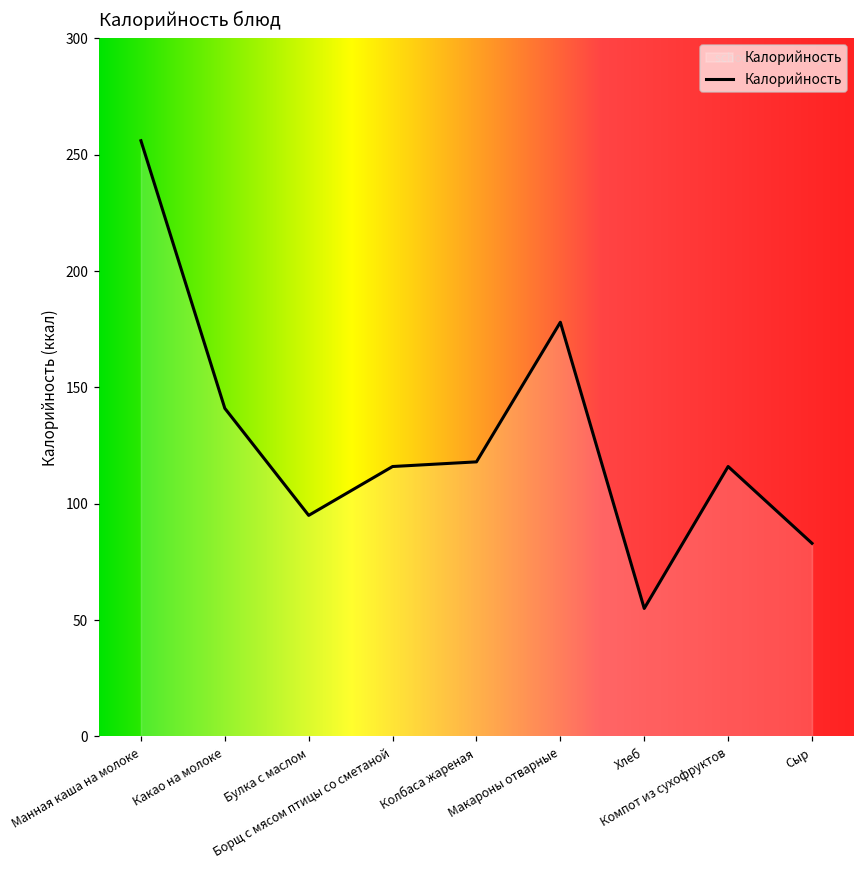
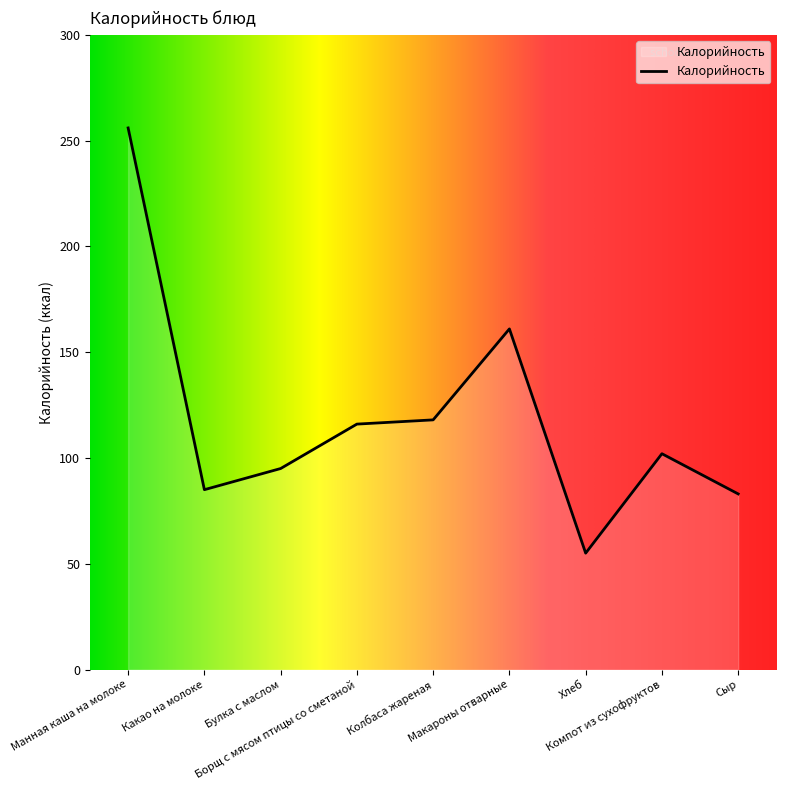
  {
    "Манная каша на молоке": 256,
-   "Какао на молоке": 141,
+   "Какао на молоке": 85,
    "Булка с маслом": 95,
    "Борщ с мясом птицы со сметаной": 116,
    "Колбаса жареная": 118,
-   "Макароны отварные": 178,
+   "Макароны отварные": 161,
    "Хлеб": 55,
-   "Компот из сухофруктов": 116,
+   "Компот из сухофруктов": 102,
    "Сыр": 83
  }
